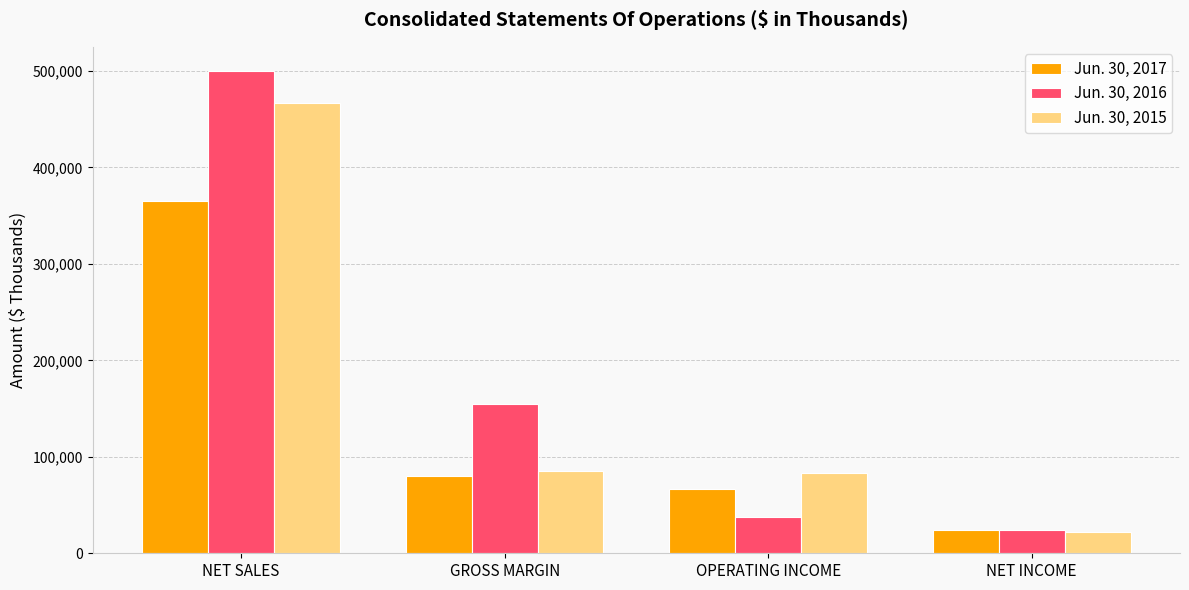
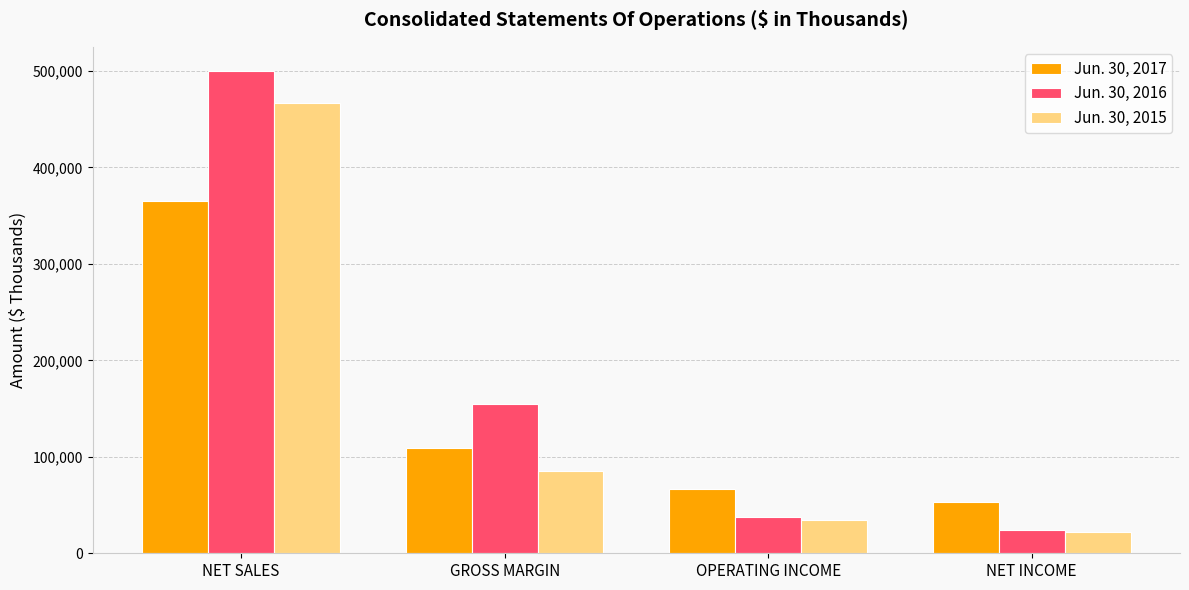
  {
    "Jun. 30, 2017": {
      "NET SALES": "360,000",
-     "GROSS MARGIN": "80,000",
+     "GROSS MARGIN": "110,000",
      "OPERATING INCOME": "70,000",
-     "NET INCOME": "20,000"
+     "NET INCOME": "50,000"
    },
    "Jun. 30, 2016": {
      "NET SALES": "500,000",
      "GROSS MARGIN": "150,000",
      "OPERATING INCOME": "40,000",
      "NET INCOME": "20,000"
    },
    "Jun. 30, 2015": {
      "NET SALES": "470,000",
      "GROSS MARGIN": "90,000",
-     "OPERATING INCOME": "80,000",
+     "OPERATING INCOME": "30,000",
      "NET INCOME": "20,000"
    }
  }
